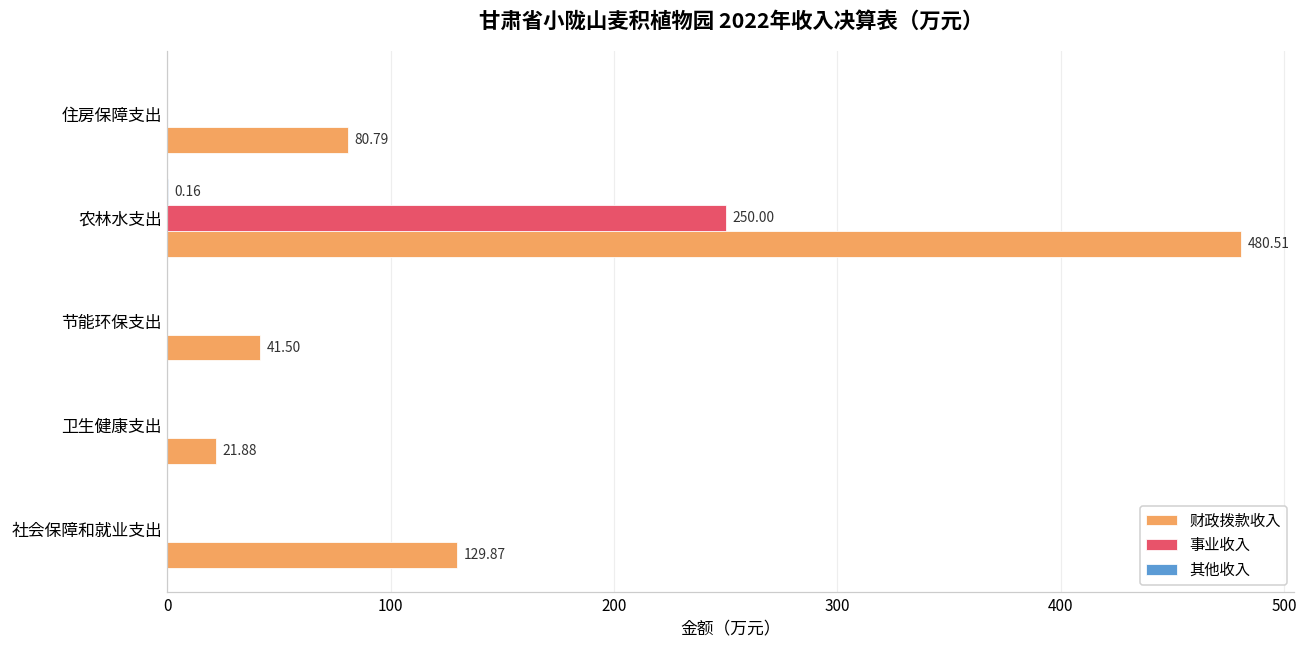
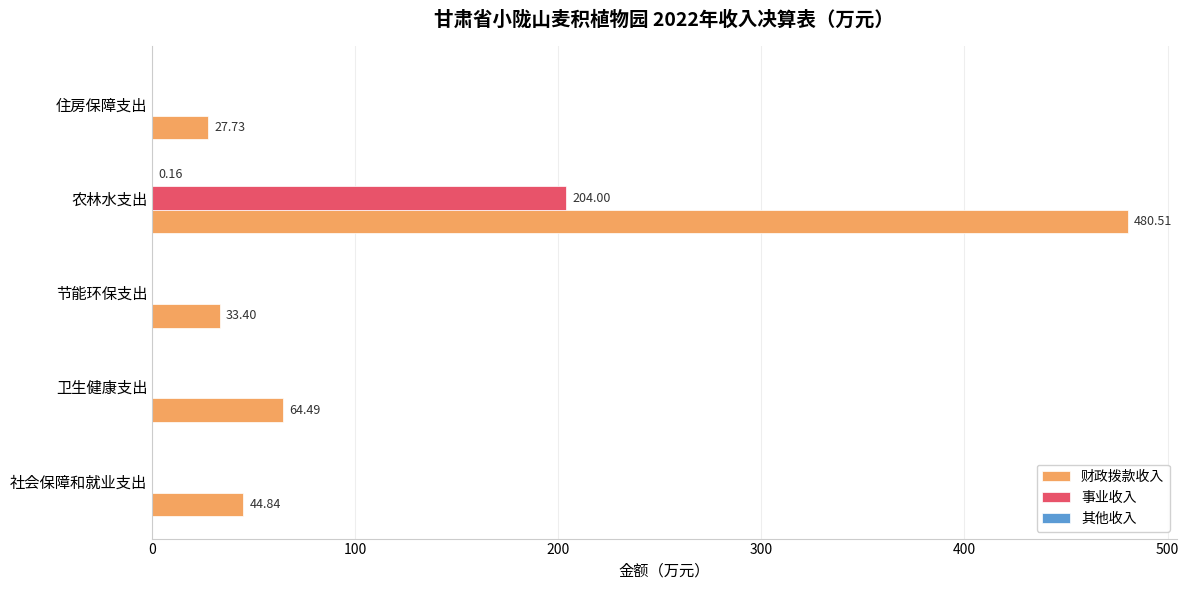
  {
    "财政拨款收入": {
-     "住房保障支出": 80.79,
+     "住房保障支出": 27.73,
      "农林水支出": 480.51,
-     "节能环保支出": 41.50,
-     "卫生健康支出": 21.88,
-     "社会保障和就业支出": 129.87
+     "节能环保支出": 33.40,
+     "卫生健康支出": 64.49,
+     "社会保障和就业支出": 44.84
    },
    "事业收入": {
-     "农林水支出": 250.00
+     "农林水支出": 204.00
    },
    "其他收入": {
      "农林水支出": 0.16
    }
  }
